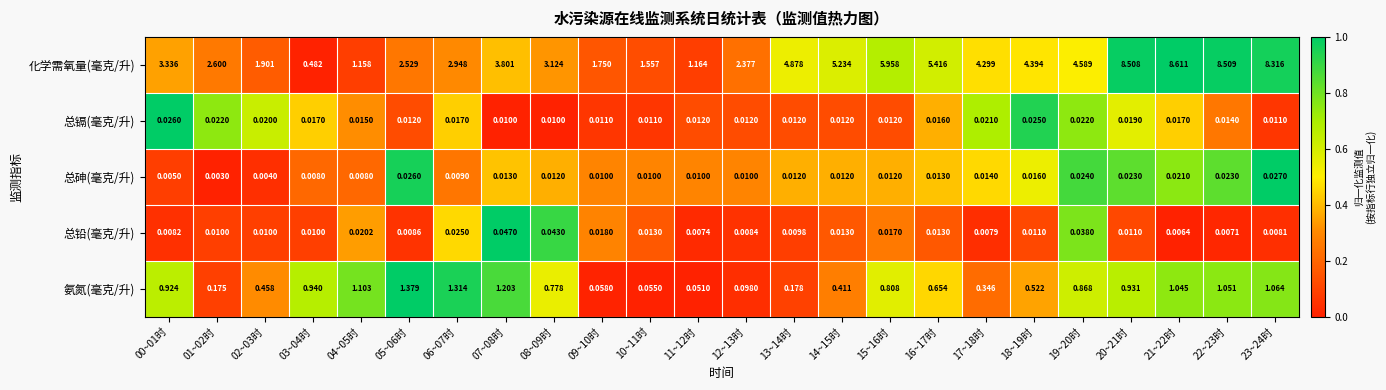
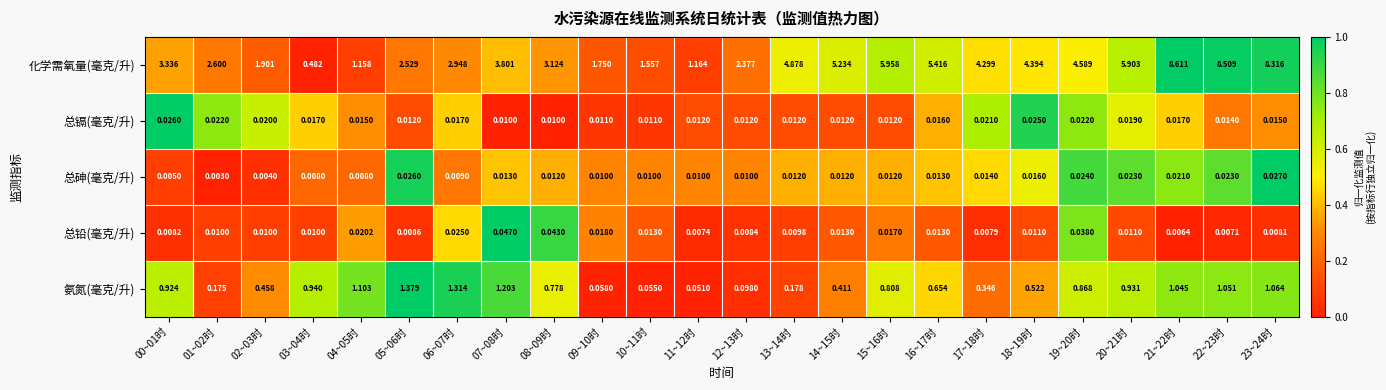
  {
    "化学需氧量(毫克/升)": {
      "00~01时": 3.336,
      "01~02时": 2.600,
      "02~03时": 1.901,
      "03~04时": 0.482,
      "04~05时": 1.158,
      "05~06时": 2.529,
      "06~07时": 2.948,
      "07~08时": 3.801,
      "08~09时": 3.124,
      "09~10时": 1.750,
      "10~11时": 1.557,
      "11~12时": 1.164,
      "12~13时": 2.377,
      "13~14时": 4.878,
      "14~15时": 5.234,
      "15~16时": 5.958,
      "16~17时": 5.416,
      "17~18时": 4.299,
      "18~19时": 4.394,
      "19~20时": 4.589,
-     "20~21时": 8.508,
+     "20~21时": 5.903,
      "21~22时": 8.611,
      "22~23时": 8.509,
      "23~24时": 8.316
    },
    "总镉(毫克/升)": {
      "00~01时": 0.0260,
      "01~02时": 0.0220,
      "02~03时": 0.0200,
      "03~04时": 0.0170,
      "04~05时": 0.0150,
      "05~06时": 0.0120,
      "06~07时": 0.0170,
      "07~08时": 0.0100,
      "08~09时": 0.0100,
      "09~10时": 0.0110,
      "10~11时": 0.0110,
      "11~12时": 0.0120,
      "12~13时": 0.0120,
      "13~14时": 0.0120,
      "14~15时": 0.0120,
      "15~16时": 0.0120,
      "16~17时": 0.0160,
      "17~18时": 0.0210,
      "18~19时": 0.0250,
      "19~20时": 0.0220,
      "20~21时": 0.0190,
      "21~22时": 0.0170,
      "22~23时": 0.0140,
-     "23~24时": 0.0110
+     "23~24时": 0.0150
    },
    "总砷(毫克/升)": {
      "00~01时": 0.0050,
      "01~02时": 0.0030,
      "02~03时": 0.0040,
      "03~04时": 0.0080,
      "04~05时": 0.0080,
      "05~06时": 0.0260,
      "06~07时": 0.0090,
      "07~08时": 0.0130,
      "08~09时": 0.0120,
      "09~10时": 0.0100,
      "10~11时": 0.0100,
      "11~12时": 0.0100,
      "12~13时": 0.0100,
      "13~14时": 0.0120,
      "14~15时": 0.0120,
      "15~16时": 0.0120,
      "16~17时": 0.0130,
      "17~18时": 0.0140,
      "18~19时": 0.0160,
      "19~20时": 0.0240,
      "20~21时": 0.0230,
      "21~22时": 0.0210,
      "22~23时": 0.0230,
      "23~24时": 0.0270
    },
    "总铅(毫克/升)": {
      "00~01时": 0.0082,
      "01~02时": 0.0100,
      "02~03时": 0.0100,
      "03~04时": 0.0100,
      "04~05时": 0.0202,
      "05~06时": 0.0086,
      "06~07时": 0.0250,
      "07~08时": 0.0470,
      "08~09时": 0.0430,
      "09~10时": 0.0180,
      "10~11时": 0.0130,
      "11~12时": 0.0074,
      "12~13时": 0.0084,
      "13~14时": 0.0098,
      "14~15时": 0.0130,
      "15~16时": 0.0170,
      "16~17时": 0.0130,
      "17~18时": 0.0079,
      "18~19时": 0.0110,
      "19~20时": 0.0380,
      "20~21时": 0.0110,
      "21~22时": 0.0064,
      "22~23时": 0.0071,
      "23~24时": 0.0081
    },
    "氨氮(毫克/升)": {
      "00~01时": 0.924,
      "01~02时": 0.175,
      "02~03时": 0.458,
      "03~04时": 0.940,
      "04~05时": 1.103,
      "05~06时": 1.379,
      "06~07时": 1.314,
      "07~08时": 1.203,
      "08~09时": 0.778,
      "09~10时": 0.0580,
      "10~11时": 0.0550,
      "11~12时": 0.0510,
      "12~13时": 0.0980,
      "13~14时": 0.178,
      "14~15时": 0.411,
      "15~16时": 0.808,
      "16~17时": 0.654,
      "17~18时": 0.346,
      "18~19时": 0.522,
      "19~20时": 0.868,
      "20~21时": 0.931,
      "21~22时": 1.045,
      "22~23时": 1.051,
      "23~24时": 1.064
    }
  }
